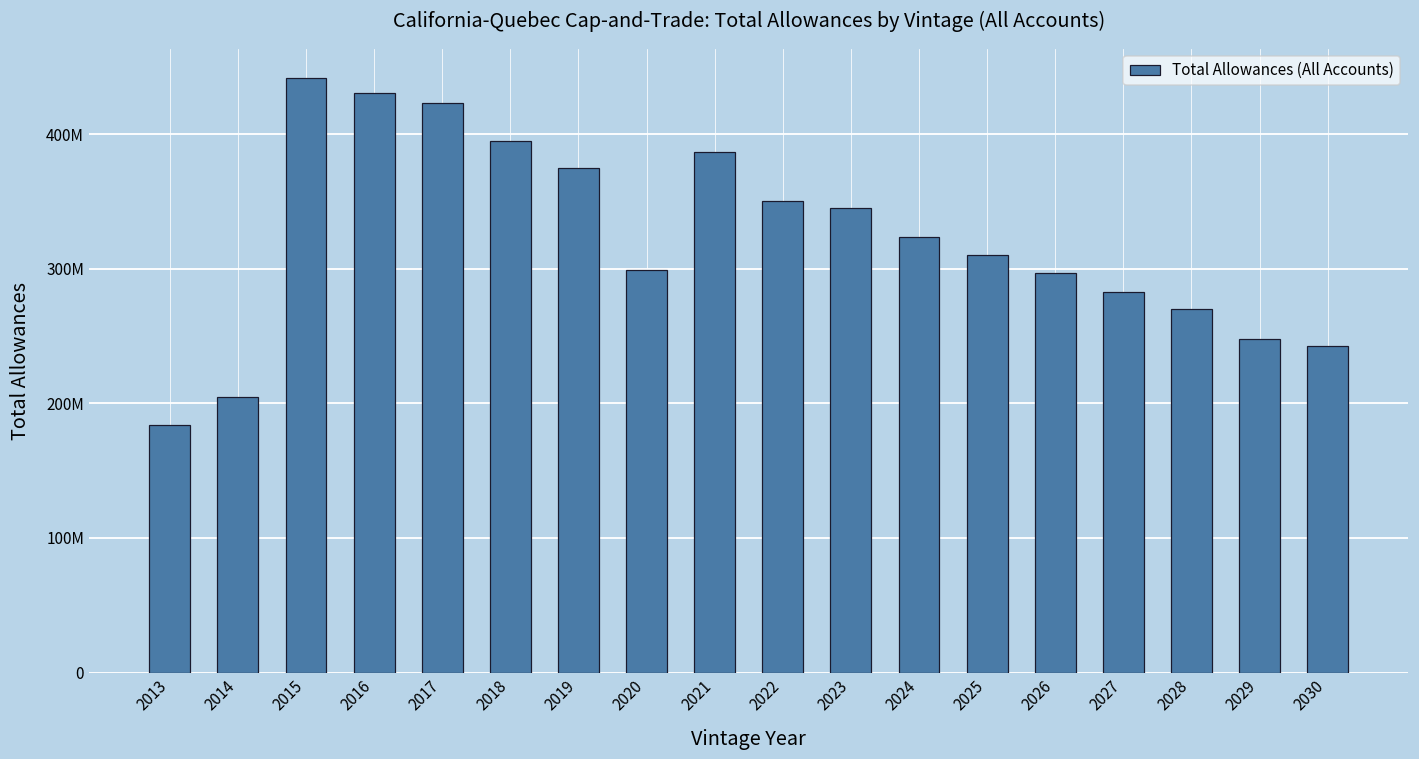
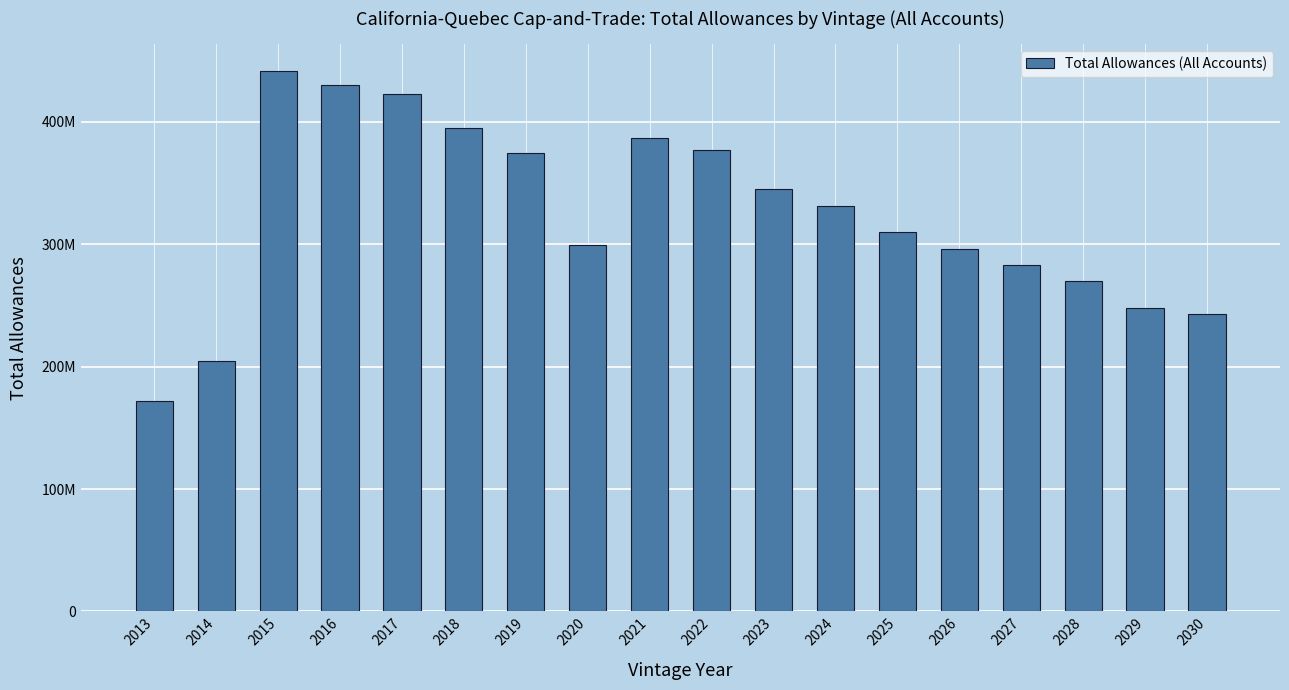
  {
-   "2013": 184000000,
+   "2013": 172000000,
    "2014": 205000000,
    "2015": 441000000,
    "2016": 430000000,
    "2017": 423000000,
    "2018": 395000000,
    "2019": 375000000,
    "2020": 299000000,
    "2021": 387000000,
-   "2022": 350000000,
+   "2022": 377000000,
    "2023": 345000000,
-   "2024": 323000000,
+   "2024": 331000000,
    "2025": 310000000,
    "2026": 296000000,
    "2027": 283000000,
    "2028": 270000000,
    "2029": 248000000,
    "2030": 243000000
  }
